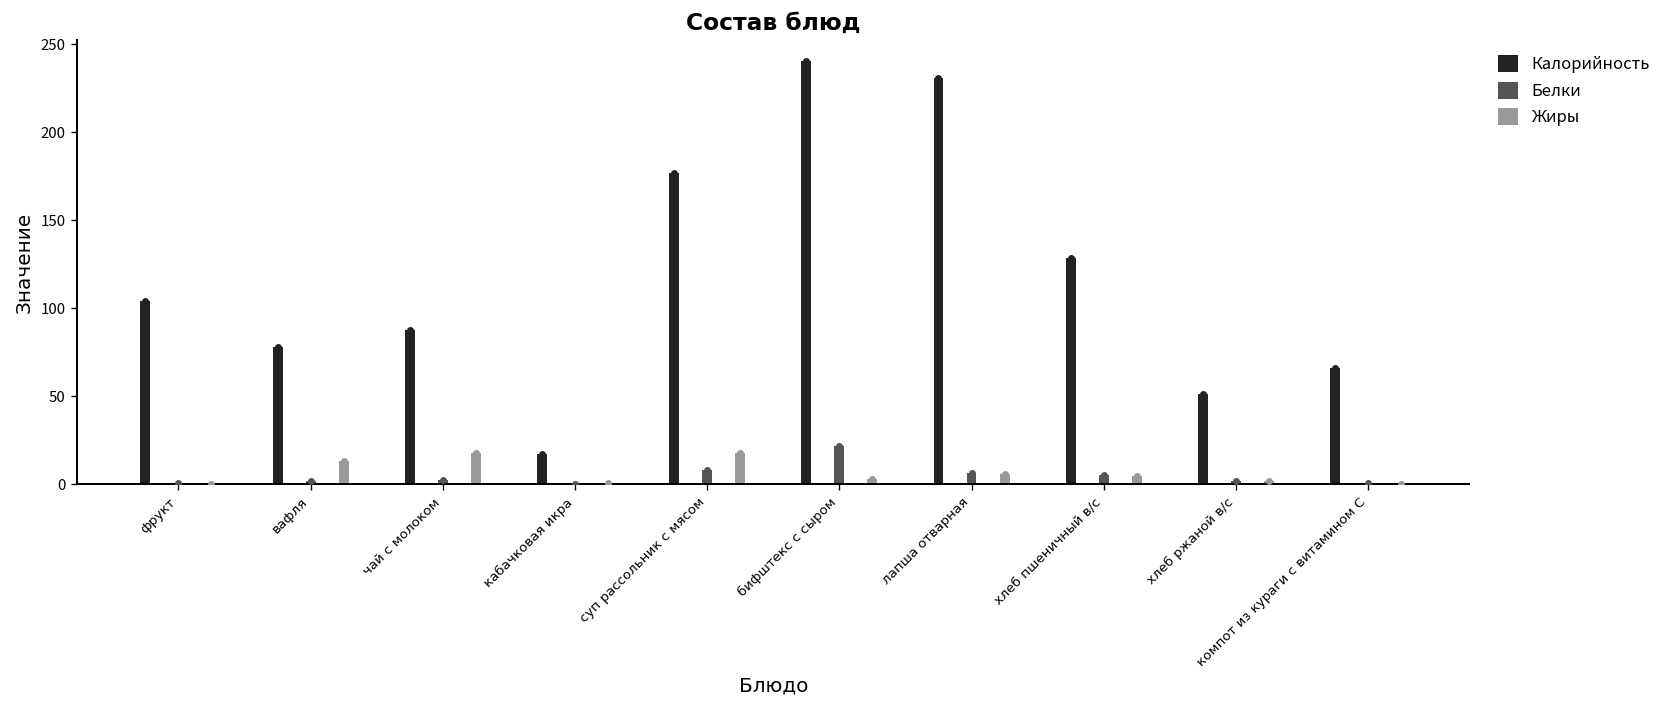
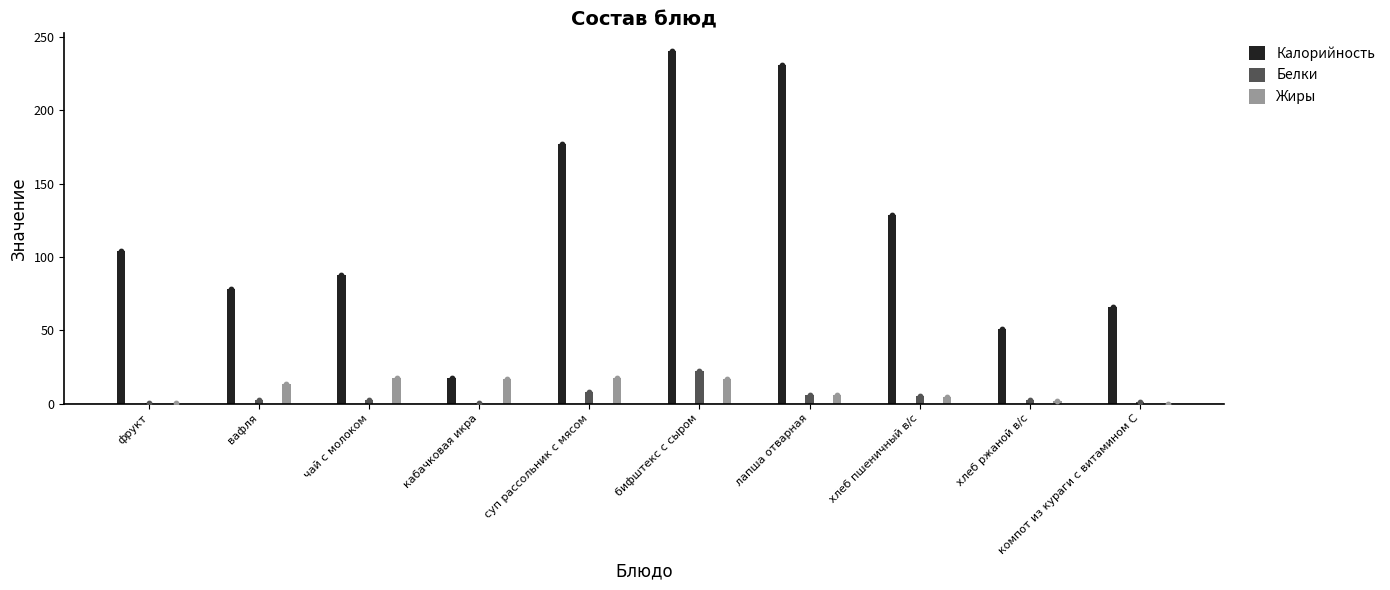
  {
    "Жиры": {
      "вафля": 13,
      "чай с молоком": 18,
-     "кабачковая икра": 1,
+     "кабачковая икра": 17,
      "суп рассольник с мясом": 18,
-     "бифштекс с сыром": 3,
+     "бифштекс с сыром": 16,
      "лапша отварная": 6,
      "хлеб пшеничный в/с": 4,
      "хлеб ржаной в/с": 2,
      "компот из кураги с витамином С": 0
    }
  }
